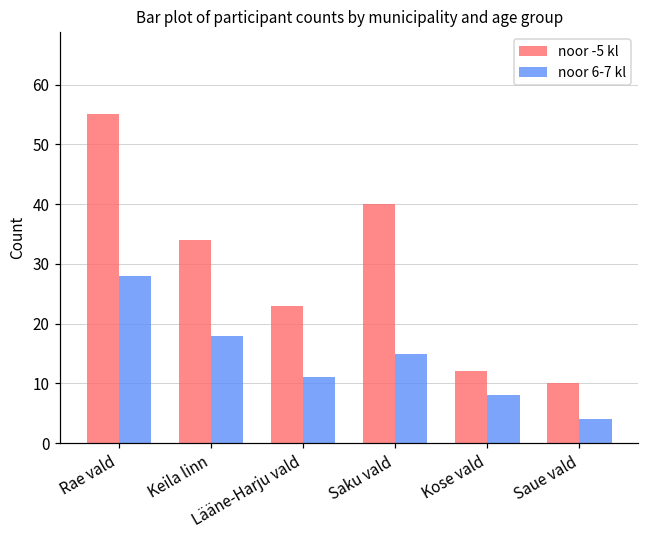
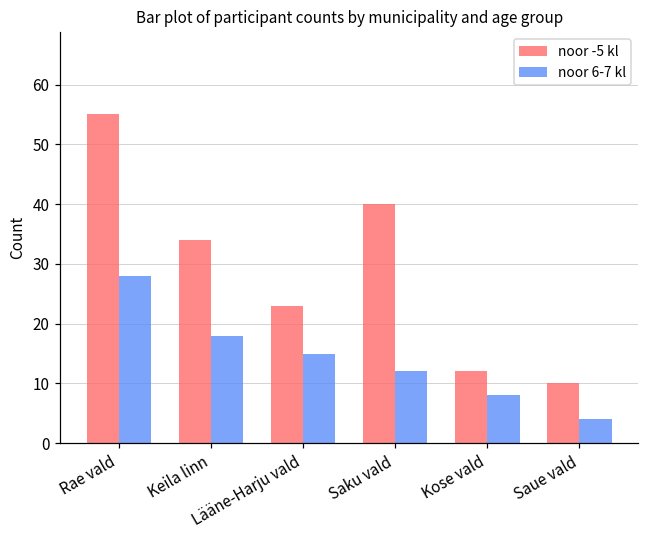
  {
    "noor -5 kl": {
      "Rae vald": 55,
      "Keila linn": 34,
      "Lääne-Harju vald": 23,
      "Saku vald": 40,
      "Kose vald": 12,
      "Saue vald": 10
    },
    "noor 6-7 kl": {
      "Rae vald": 28,
      "Keila linn": 18,
-     "Lääne-Harju vald": 11,
-     "Saku vald": 15,
+     "Lääne-Harju vald": 15,
+     "Saku vald": 12,
      "Kose vald": 8,
      "Saue vald": 4
    }
  }
